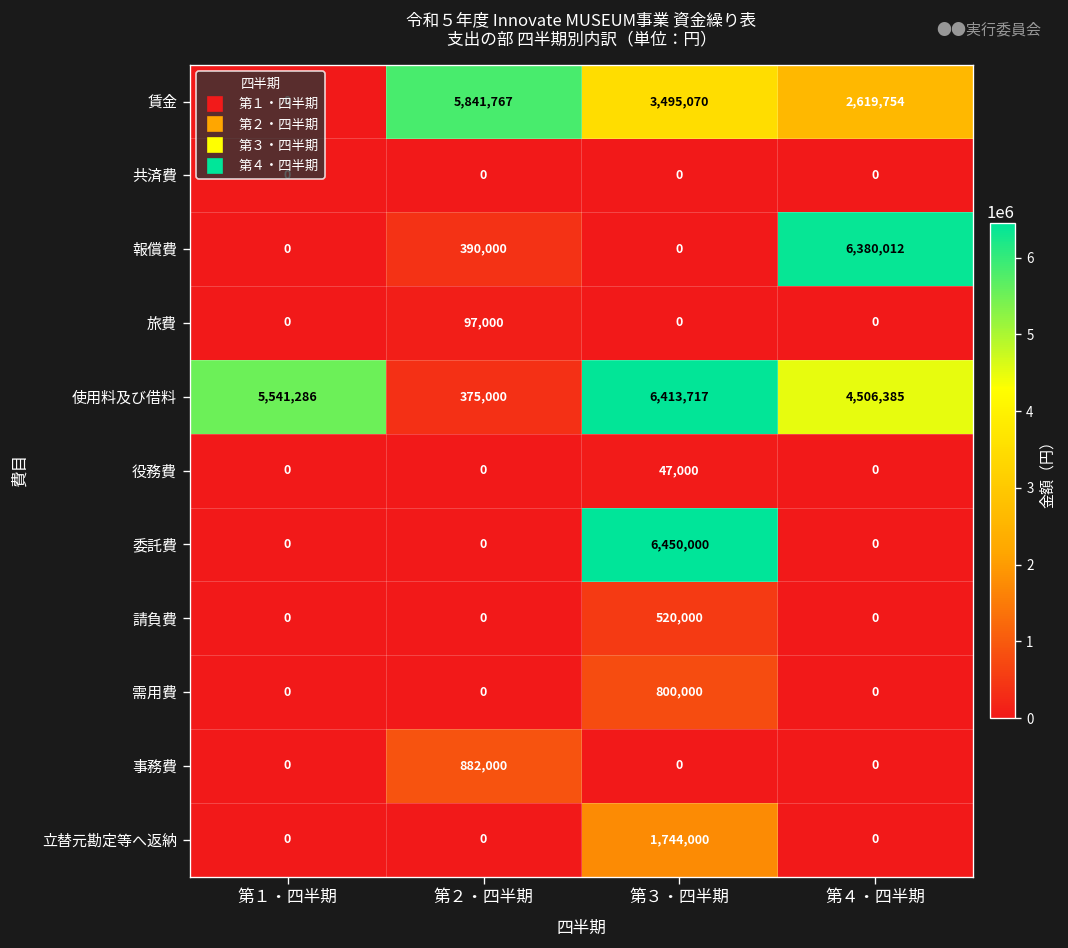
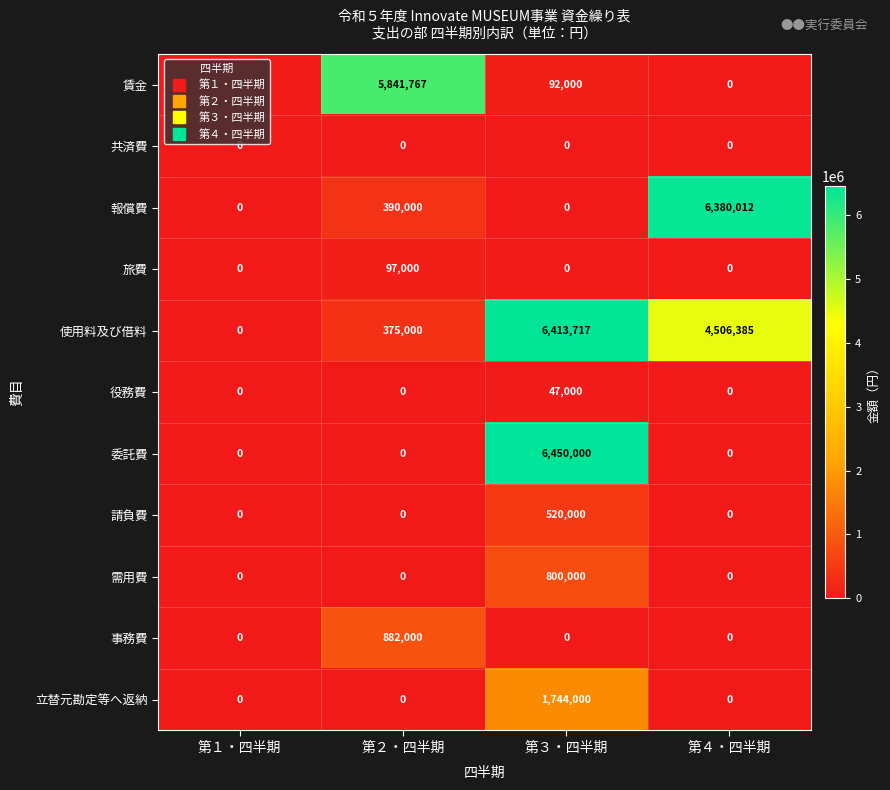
  {
    "賃金": {
      "第２・四半期": "5,841,767",
-     "第３・四半期": "3,495,070",
-     "第４・四半期": "2,619,754"
+     "第３・四半期": "92,000",
+     "第４・四半期": "0"
    },
    "共済費": {
      "第２・四半期": "0",
      "第３・四半期": "0",
      "第４・四半期": "0"
    },
    "報償費": {
      "第１・四半期": "0",
      "第２・四半期": "390,000",
      "第３・四半期": "0",
      "第４・四半期": "6,380,012"
    },
    "旅費": {
      "第１・四半期": "0",
      "第２・四半期": "97,000",
      "第３・四半期": "0",
      "第４・四半期": "0"
    },
    "使用料及び借料": {
-     "第１・四半期": "5,541,286",
+     "第１・四半期": "0",
      "第２・四半期": "375,000",
      "第３・四半期": "6,413,717",
      "第４・四半期": "4,506,385"
    },
    "役務費": {
      "第１・四半期": "0",
      "第２・四半期": "0",
      "第３・四半期": "47,000",
      "第４・四半期": "0"
    },
    "委託費": {
      "第１・四半期": "0",
      "第２・四半期": "0",
      "第３・四半期": "6,450,000",
      "第４・四半期": "0"
    },
    "請負費": {
      "第１・四半期": "0",
      "第２・四半期": "0",
      "第３・四半期": "520,000",
      "第４・四半期": "0"
    },
    "需用費": {
      "第１・四半期": "0",
      "第２・四半期": "0",
      "第３・四半期": "800,000",
      "第４・四半期": "0"
    },
    "事務費": {
      "第１・四半期": "0",
      "第２・四半期": "882,000",
      "第３・四半期": "0",
      "第４・四半期": "0"
    },
    "立替元勘定等へ返納": {
      "第１・四半期": "0",
      "第２・四半期": "0",
      "第３・四半期": "1,744,000",
      "第４・四半期": "0"
    }
  }
